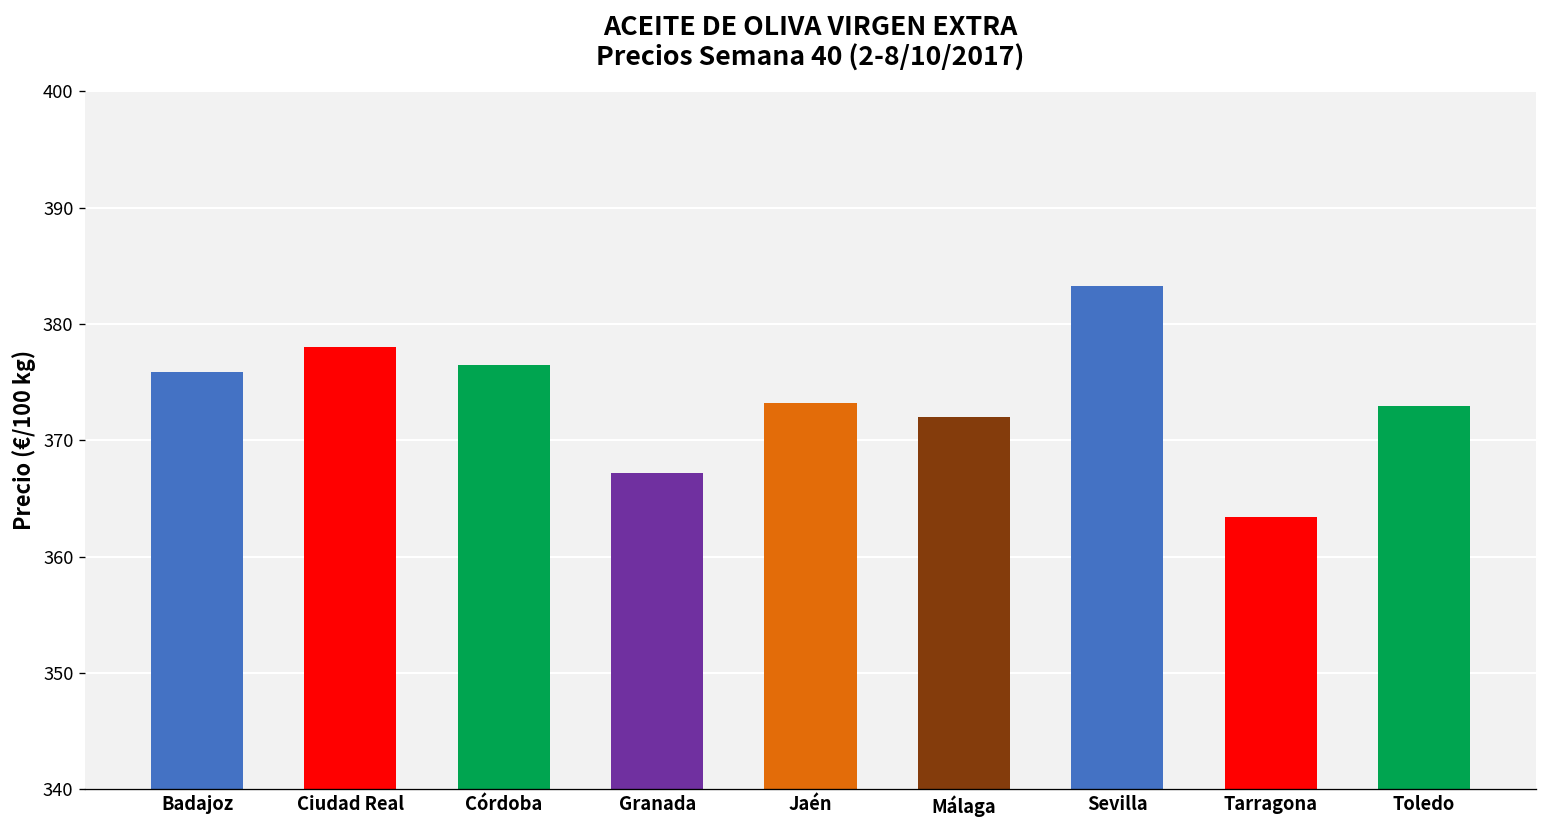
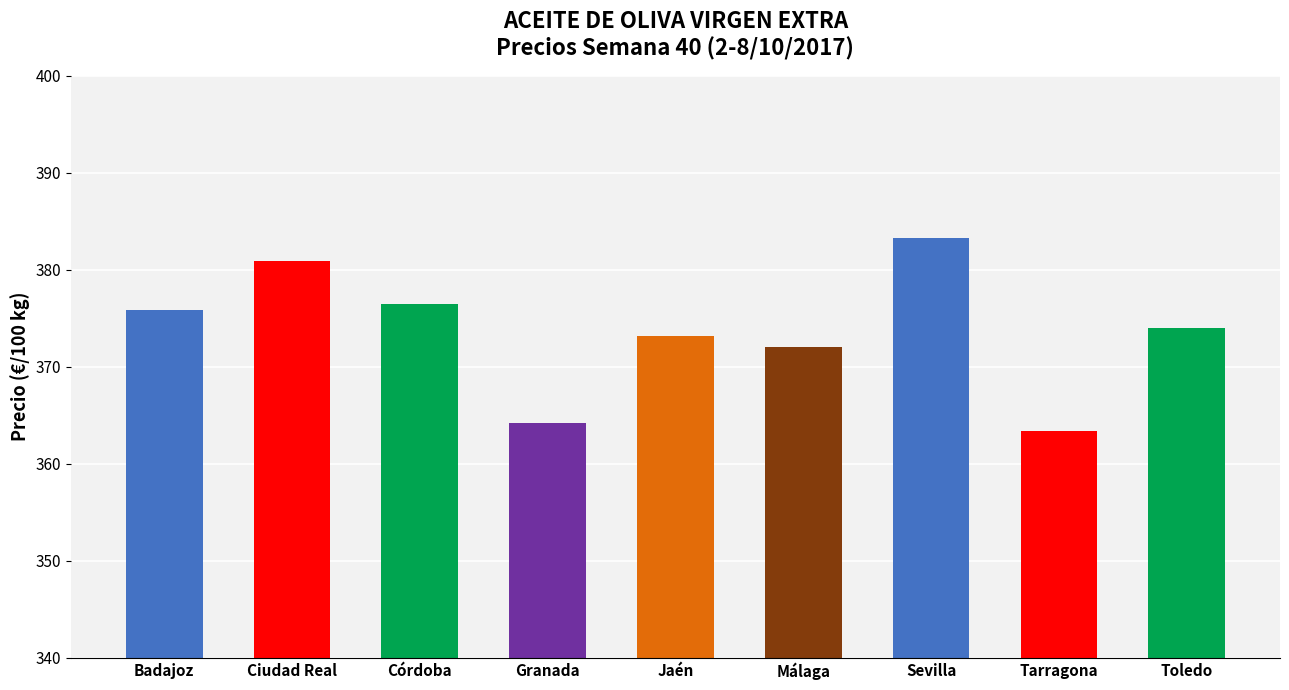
  {
    "Badajoz": 376,
-   "Ciudad Real": 378,
+   "Ciudad Real": 381,
    "Córdoba": 377,
-   "Granada": 367,
+   "Granada": 364,
    "Jaén": 373,
    "Málaga": 372,
    "Sevilla": 383,
    "Tarragona": 363,
-   "Toledo": 373
+   "Toledo": 374
  }
